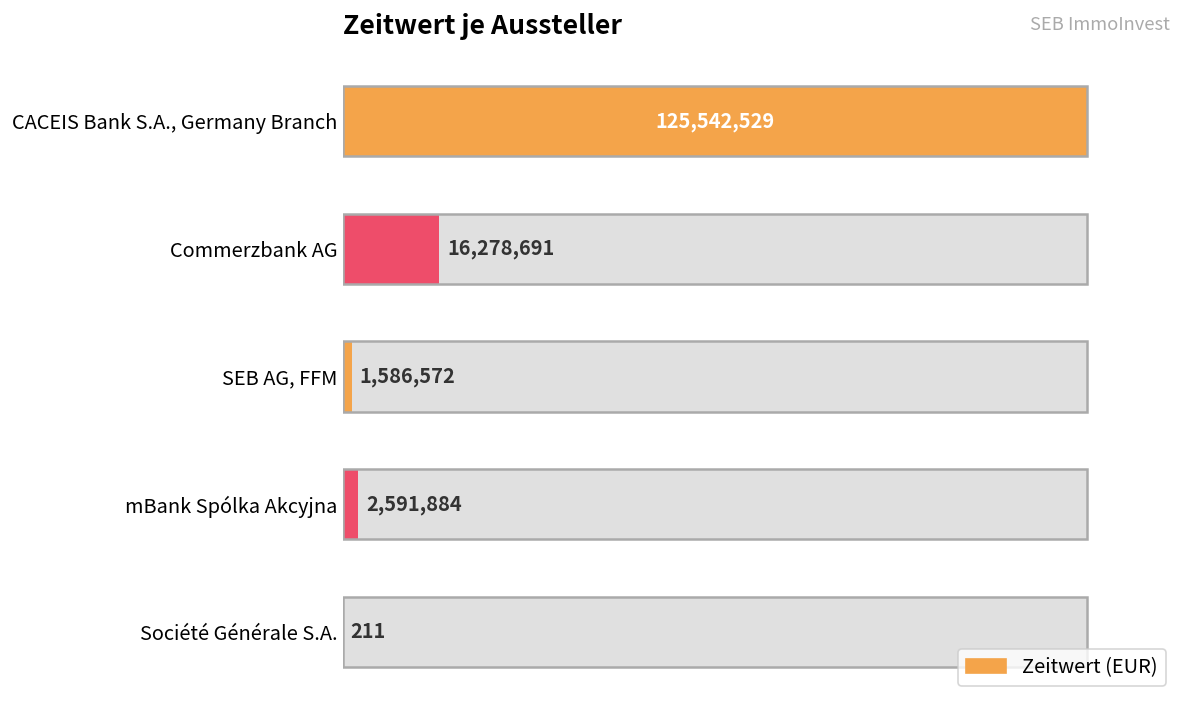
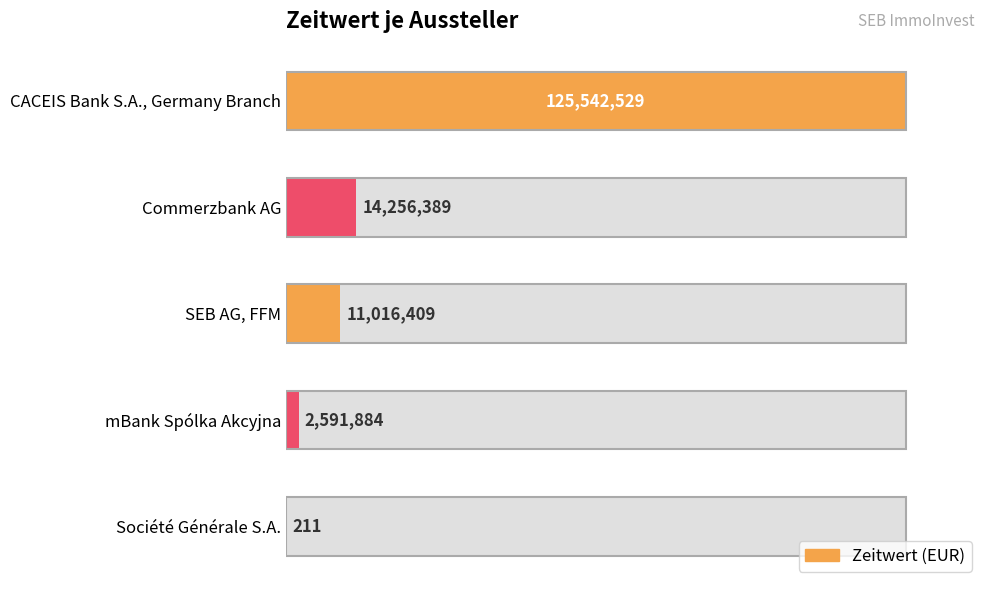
  {
    "Zeitwert (EUR)": {
      "CACEIS Bank S.A., Germany Branch": "125,542,529",
-     "Commerzbank AG": "16,278,691",
-     "SEB AG, FFM": "1,586,572",
+     "Commerzbank AG": "14,256,389",
+     "SEB AG, FFM": "11,016,409",
      "Société Générale S.A.": "211"
    }
  }
